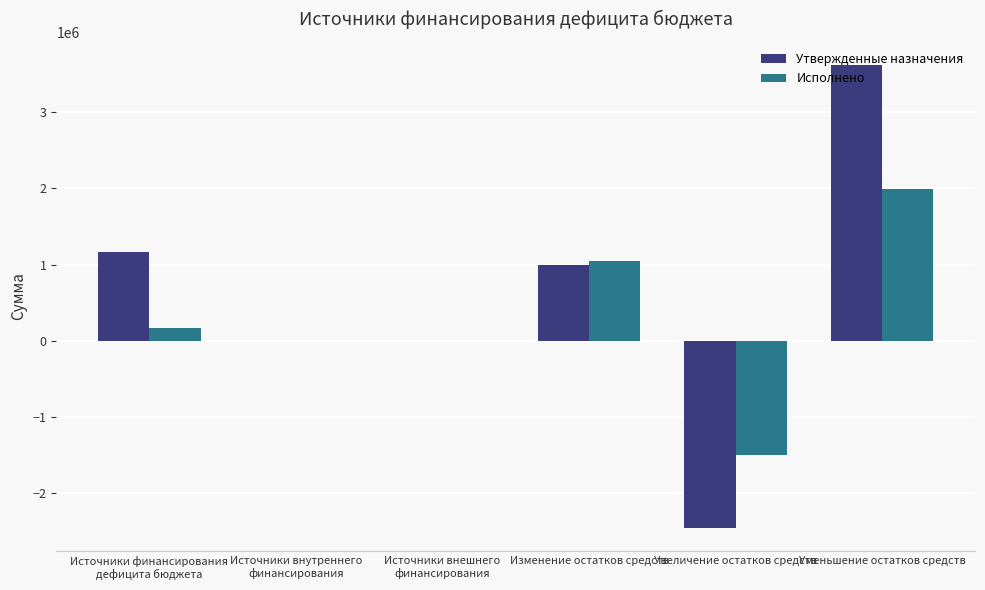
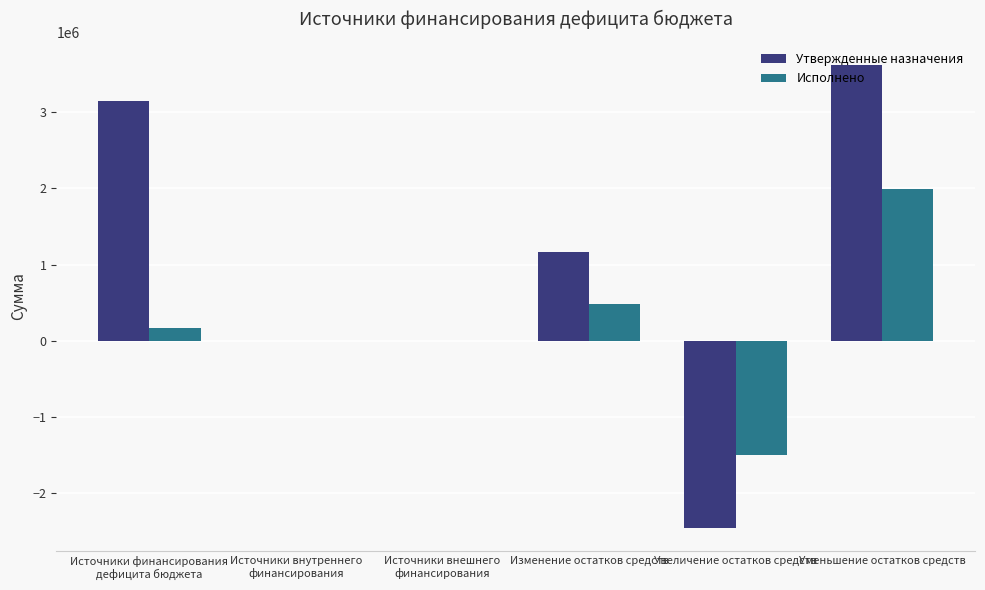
  {
    "Утвержденные назначения": {
-     "Источники финансирования дефицита бюджета": 1200000,
+     "Источники финансирования дефицита бюджета": 3100000,
      "Источники внутреннего финансирования": 0,
      "Источники внешнего финансирования": 0,
-     "Изменение остатков средств": 1000000,
+     "Изменение остатков средств": 1200000,
      "Увеличение остатков средств": -2500000,
      "Уменьшение остатков средств": 3600000
    },
    "Исполнено": {
      "Источники финансирования дефицита бюджета": 200000,
      "Источники внутреннего финансирования": 0,
      "Источники внешнего финансирования": 0,
-     "Изменение остатков средств": 1000000,
+     "Изменение остатков средств": 500000,
      "Увеличение остатков средств": -1500000,
      "Уменьшение остатков средств": 2000000
    }
  }
